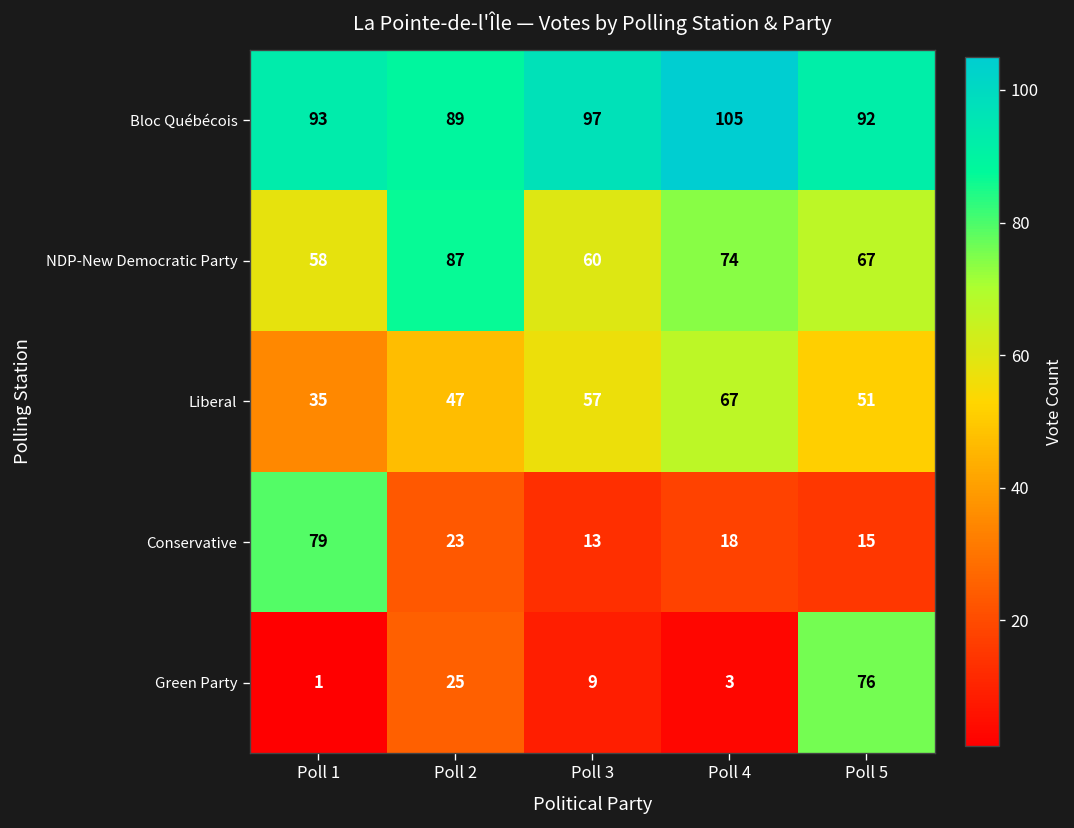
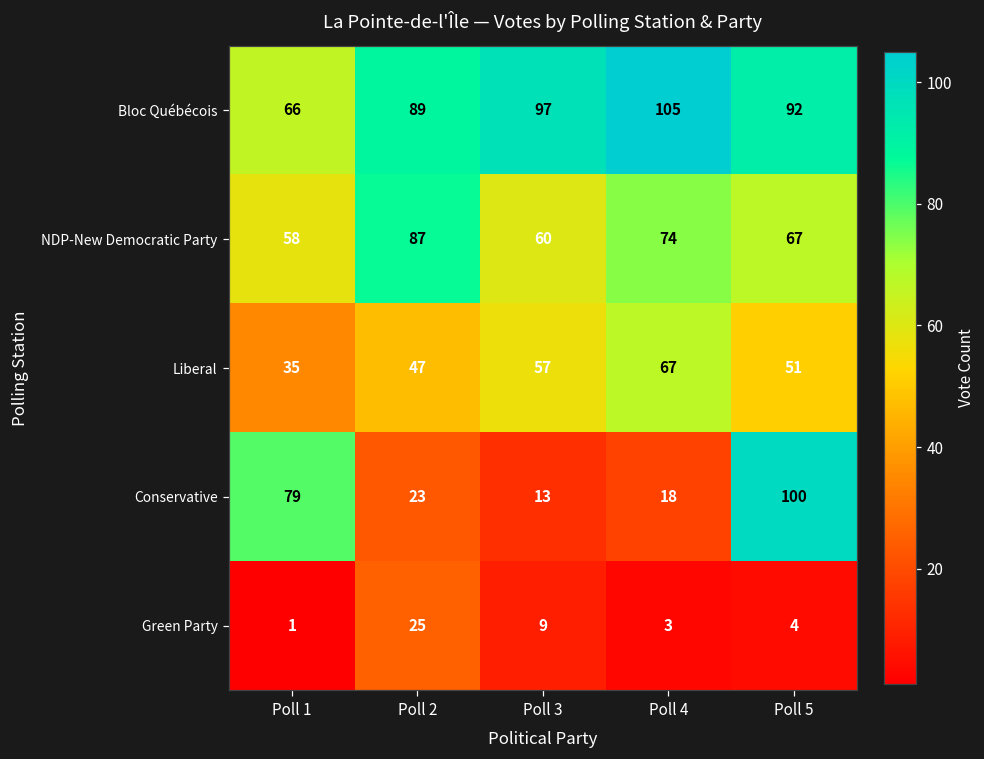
  {
    "Bloc Québécois": {
-     "Poll 1": 93,
+     "Poll 1": 66,
      "Poll 2": 89,
      "Poll 3": 97,
      "Poll 4": 105,
      "Poll 5": 92
    },
    "NDP-New Democratic Party": {
      "Poll 1": 58,
      "Poll 2": 87,
      "Poll 3": 60,
      "Poll 4": 74,
      "Poll 5": 67
    },
    "Liberal": {
      "Poll 1": 35,
      "Poll 2": 47,
      "Poll 3": 57,
      "Poll 4": 67,
      "Poll 5": 51
    },
    "Conservative": {
      "Poll 1": 79,
      "Poll 2": 23,
      "Poll 3": 13,
      "Poll 4": 18,
-     "Poll 5": 15
+     "Poll 5": 100
    },
    "Green Party": {
      "Poll 1": 1,
      "Poll 2": 25,
      "Poll 3": 9,
      "Poll 4": 3,
-     "Poll 5": 76
+     "Poll 5": 4
    }
  }
